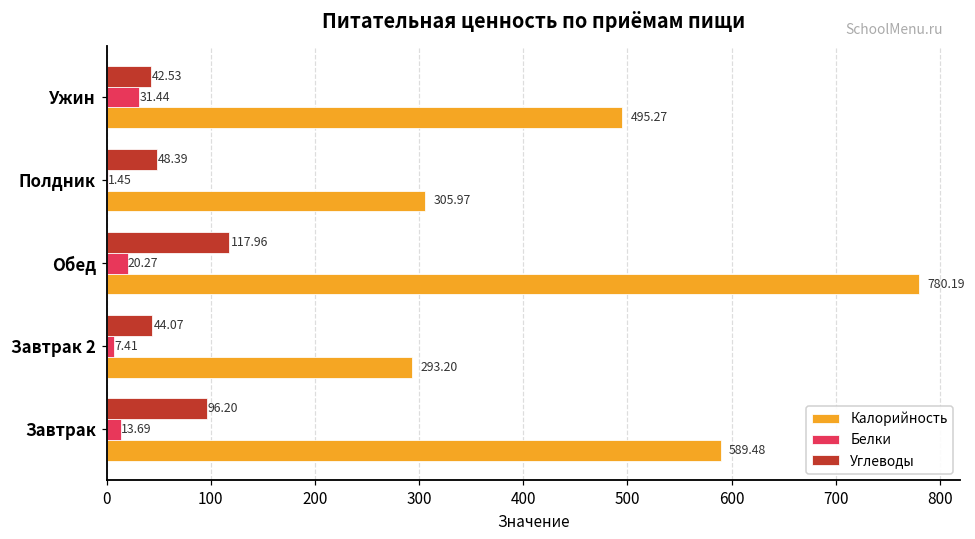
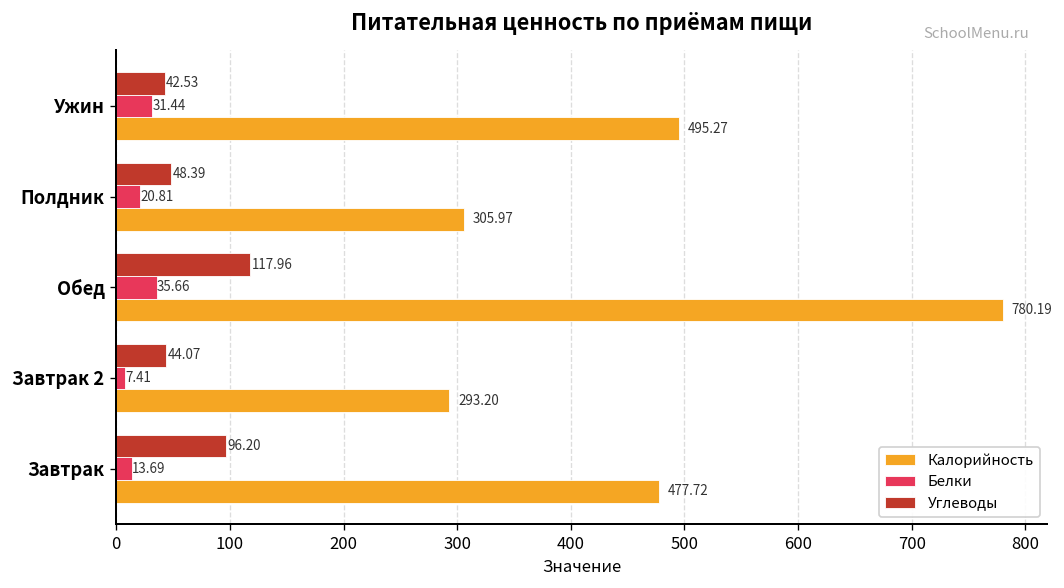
  {
    "Калорийность": {
      "Ужин": 495.27,
      "Полдник": 305.97,
      "Обед": 780.19,
      "Завтрак 2": 293.20,
-     "Завтрак": 589.48
+     "Завтрак": 477.72
    },
    "Белки": {
      "Ужин": 31.44,
-     "Полдник": 1.45,
-     "Обед": 20.27,
+     "Полдник": 20.81,
+     "Обед": 35.66,
      "Завтрак 2": 7.41,
      "Завтрак": 13.69
    },
    "Углеводы": {
      "Ужин": 42.53,
      "Полдник": 48.39,
      "Обед": 117.96,
      "Завтрак 2": 44.07,
      "Завтрак": 96.20
    }
  }
